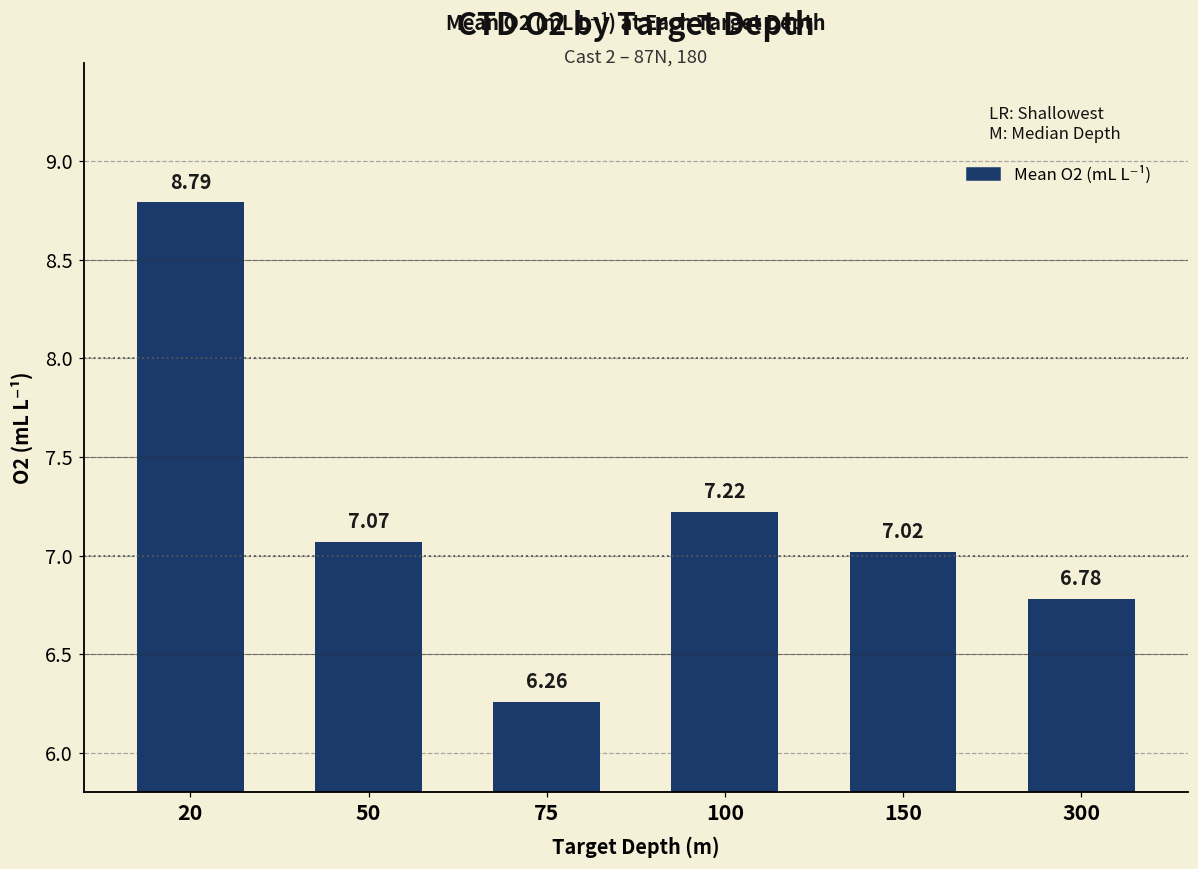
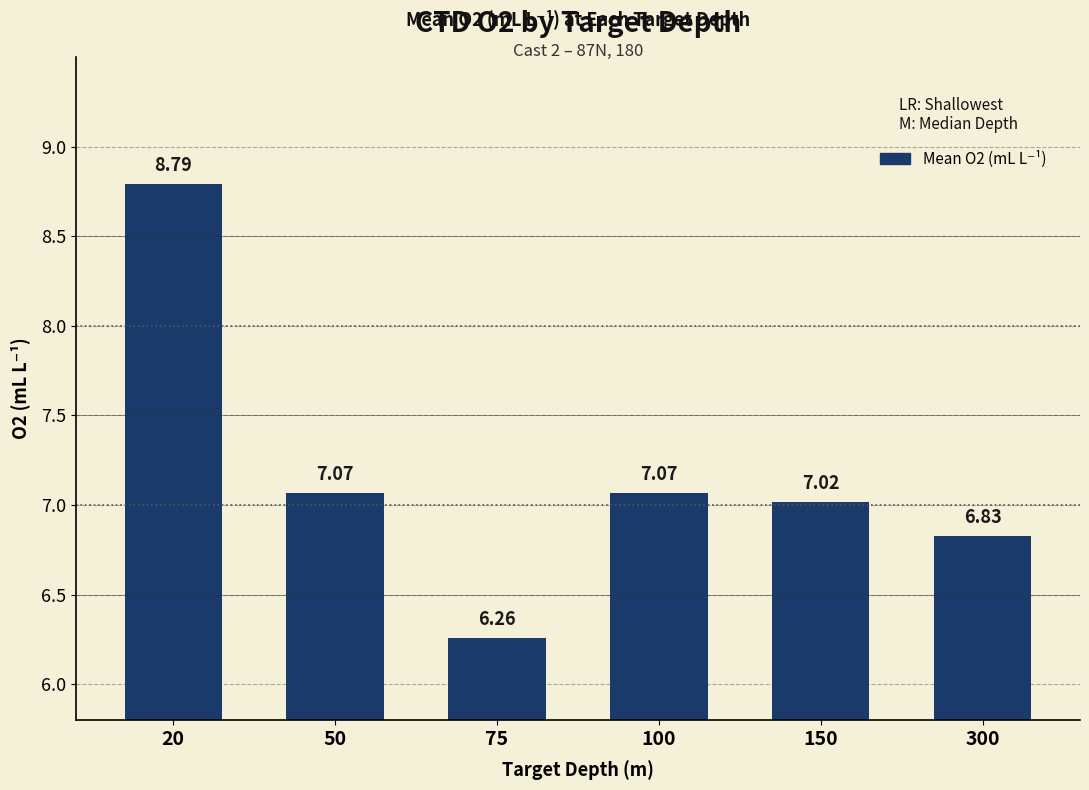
  {
    "20": 8.79,
    "50": 7.07,
    "75": 6.26,
-   "100": 7.22,
+   "100": 7.07,
    "150": 7.02,
-   "300": 6.78
+   "300": 6.83
  }
